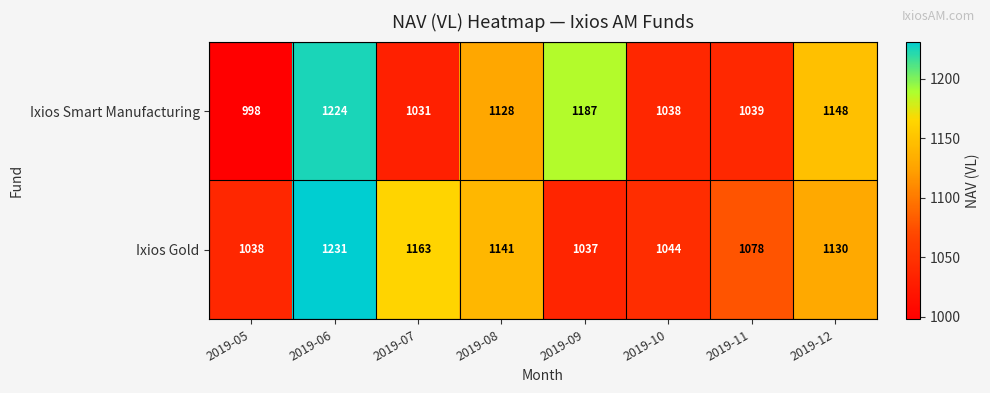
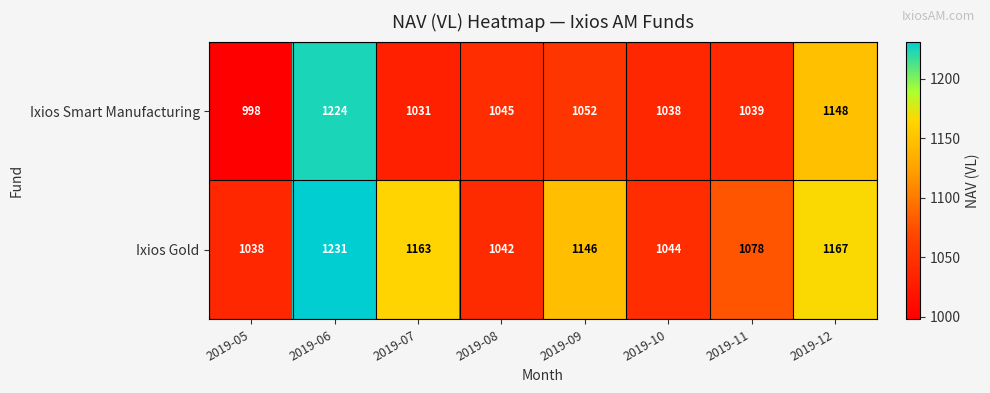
  {
    "Ixios Smart Manufacturing": {
      "2019-05": 998,
      "2019-06": 1224,
      "2019-07": 1031,
-     "2019-08": 1128,
-     "2019-09": 1187,
+     "2019-08": 1045,
+     "2019-09": 1052,
      "2019-10": 1038,
      "2019-11": 1039,
      "2019-12": 1148
    },
    "Ixios Gold": {
      "2019-05": 1038,
      "2019-06": 1231,
      "2019-07": 1163,
-     "2019-08": 1141,
-     "2019-09": 1037,
+     "2019-08": 1042,
+     "2019-09": 1146,
      "2019-10": 1044,
      "2019-11": 1078,
-     "2019-12": 1130
+     "2019-12": 1167
    }
  }
